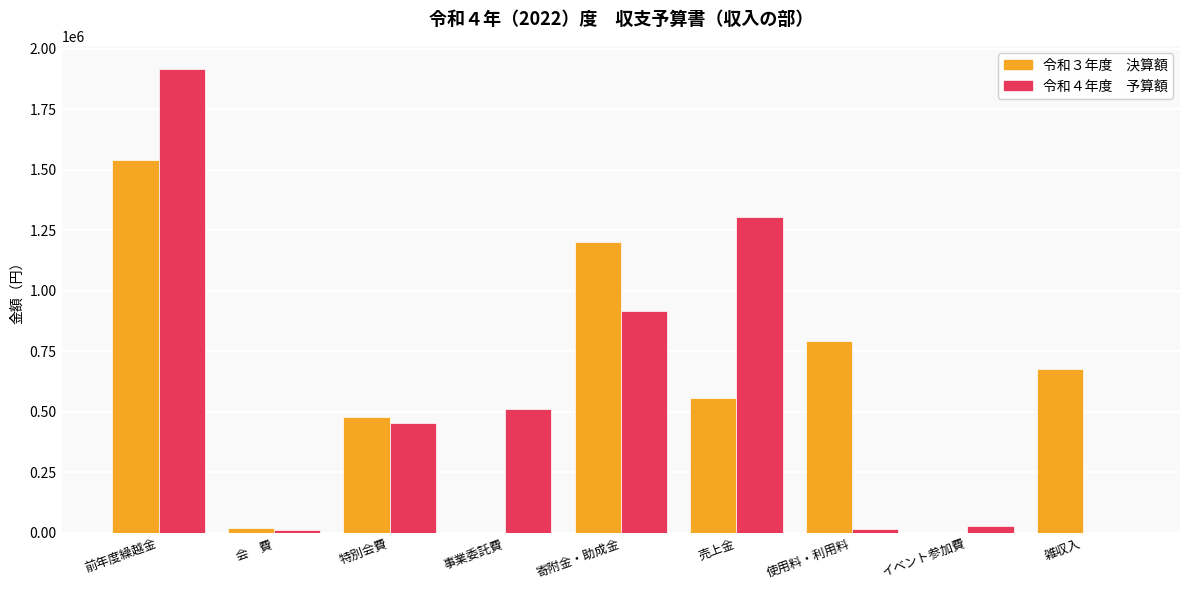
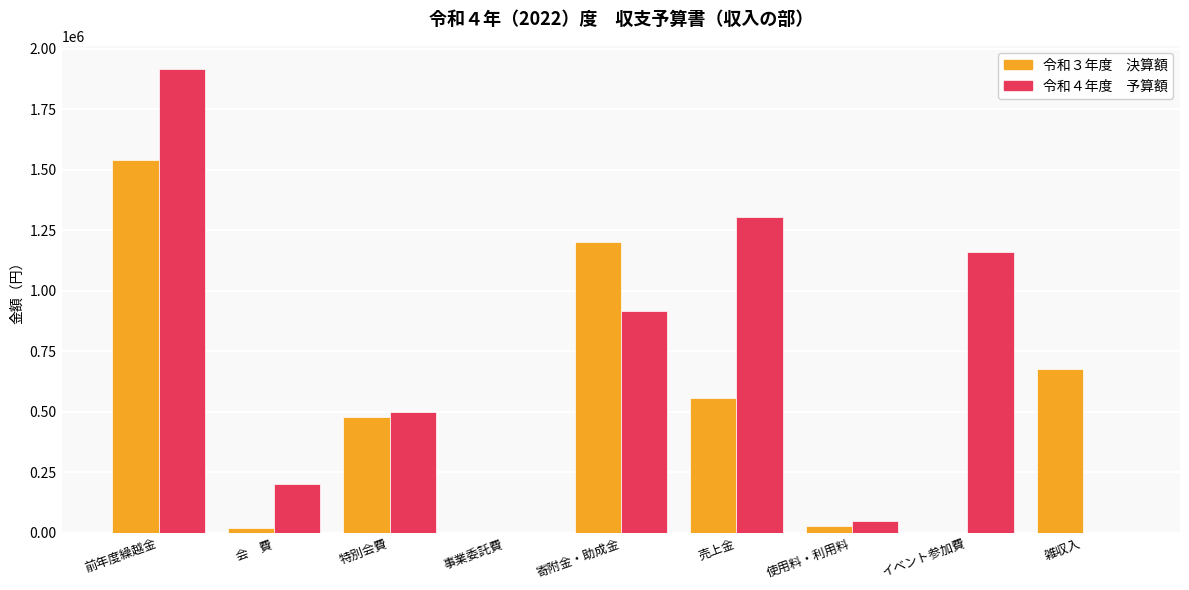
  {
    "令和３年度 決算額": {
      "前年度繰越金": 1540000,
      "会 費": 20000,
      "特別会費": 480000,
      "事業委託費": 0,
      "寄附金・助成金": 1200000,
      "売上金": 560000,
-     "使用料・利用料": 790000,
+     "使用料・利用料": 30000,
      "イベント参加費": 0,
      "雑収入": 680000
    },
    "令和４年度 予算額": {
      "前年度繰越金": 1920000,
-     "会 費": 10000,
-     "特別会費": 450000,
-     "事業委託費": 510000,
+     "会 費": 200000,
+     "特別会費": 500000,
+     "事業委託費": 0,
      "寄附金・助成金": 920000,
      "売上金": 1310000,
-     "使用料・利用料": 20000,
-     "イベント参加費": 30000
+     "使用料・利用料": 50000,
+     "イベント参加費": 1160000
    }
  }
